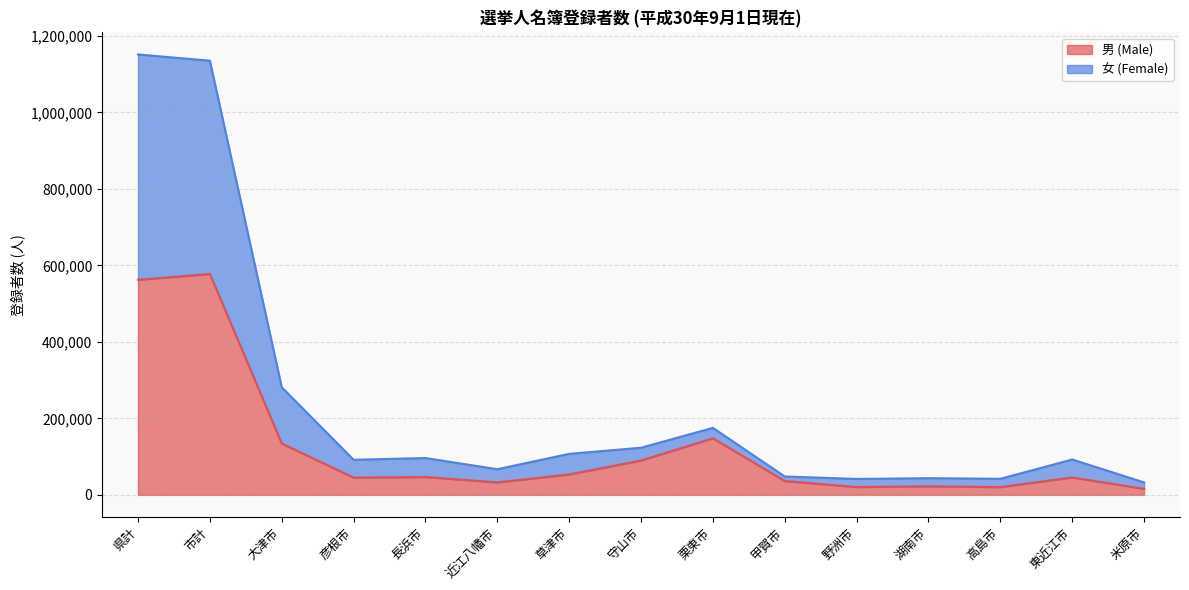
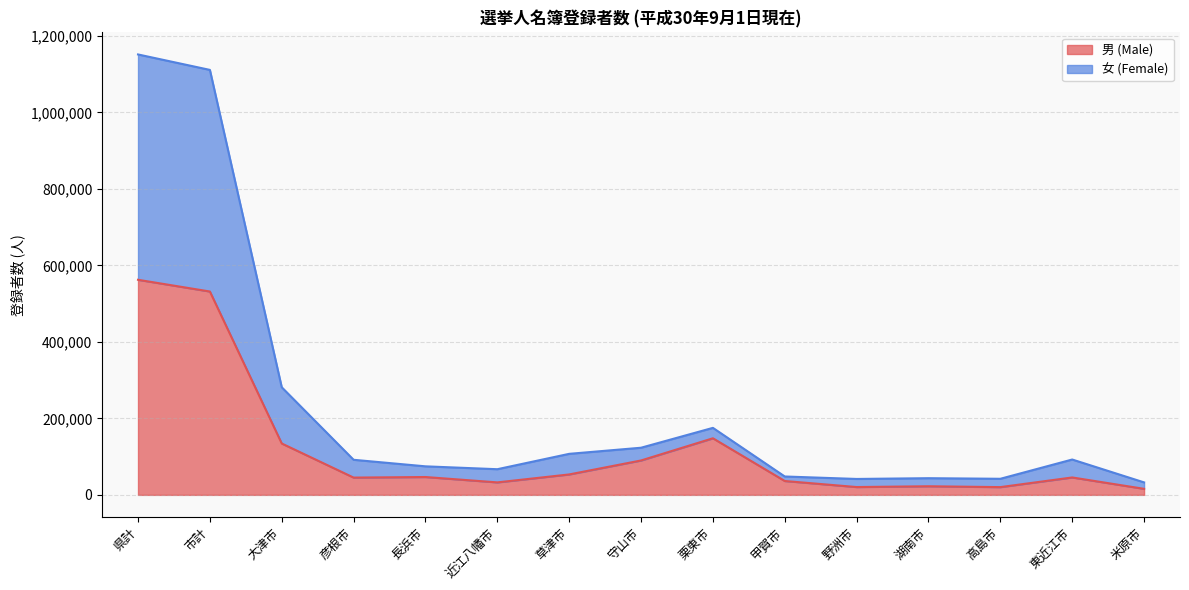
  {
    "男 (Male)": {
      "県計": "560,000",
-     "市計": "580,000",
+     "市計": "530,000",
      "大津市": "130,000",
      "彦根市": "50,000",
      "長浜市": "50,000",
      "近江八幡市": "30,000",
      "草津市": "50,000",
      "守山市": "90,000",
      "栗東市": "150,000",
      "甲賀市": "40,000",
      "野洲市": "20,000",
      "湖南市": "20,000",
      "高島市": "20,000",
      "東近江市": "50,000",
      "米原市": "20,000"
    },
    "女 (Female)": {
      "県計": "590,000",
-     "市計": "560,000",
+     "市計": "580,000",
      "大津市": "150,000",
      "彦根市": "50,000",
-     "長浜市": "50,000",
+     "長浜市": "30,000",
      "近江八幡市": "30,000",
      "草津市": "50,000",
      "守山市": "30,000",
      "栗東市": "30,000",
      "甲賀市": "10,000",
      "野洲市": "20,000",
      "湖南市": "20,000",
      "高島市": "20,000",
      "東近江市": "50,000",
      "米原市": "20,000"
    }
  }
